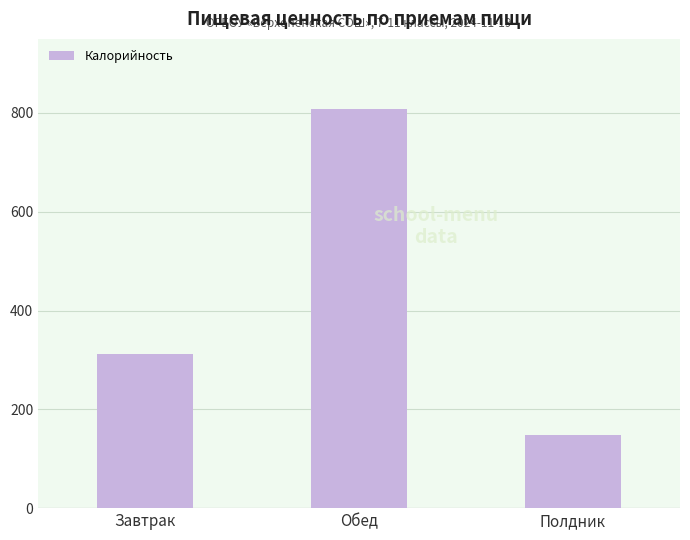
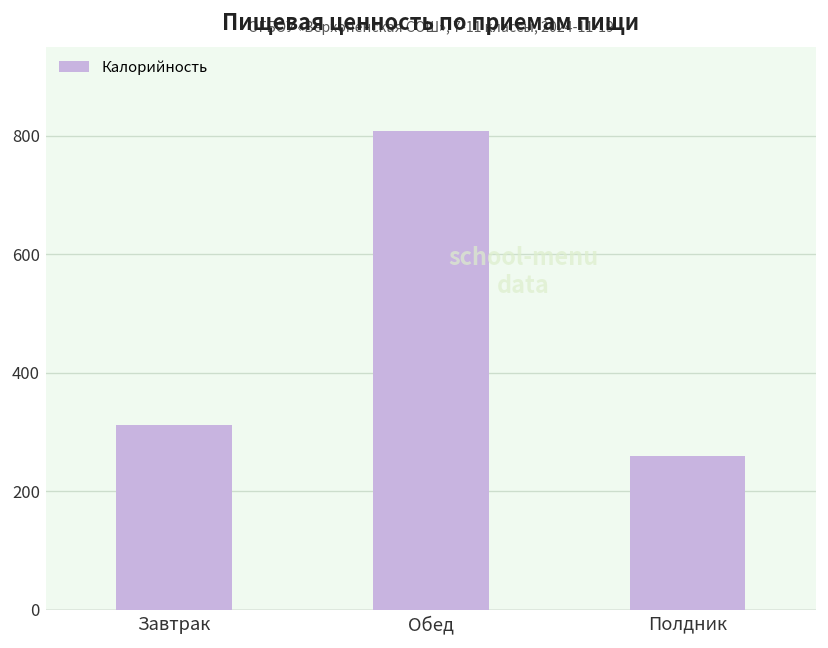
  {
    "Завтрак": 310,
    "Обед": 810,
-   "Полдник": 150
+   "Полдник": 260
  }
